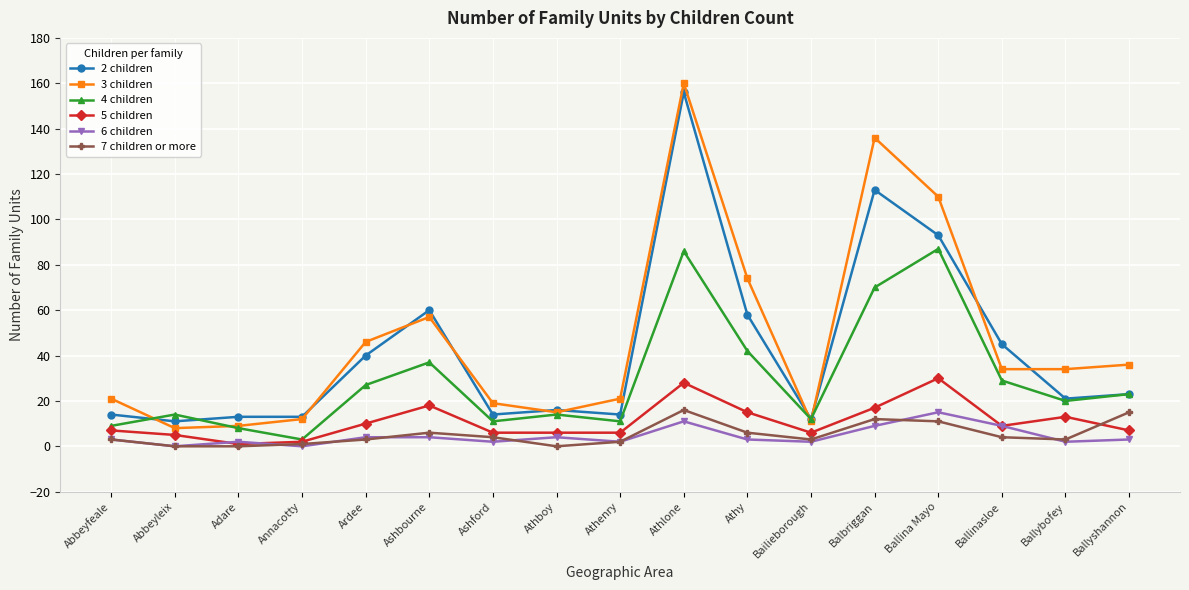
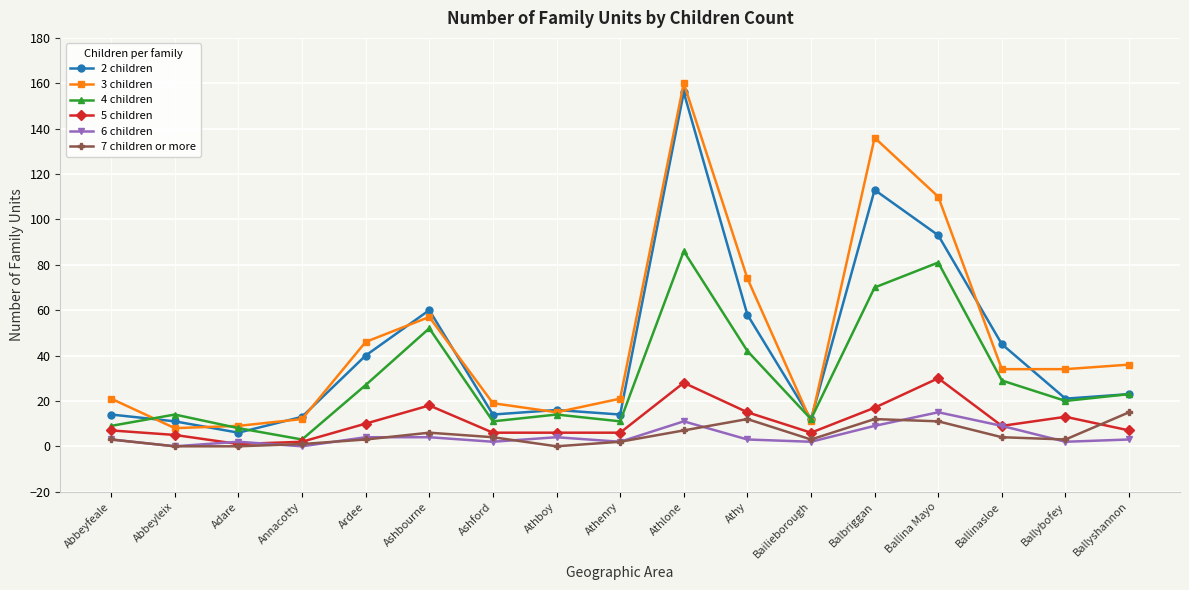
  {
    "2 children": {
      "Abbeyfeale": 14,
      "Abbeyleix": 11,
-     "Adare": 13,
+     "Adare": 6,
      "Ardee": 40,
      "Ashbourne": 60,
      "Ashford": 14,
      "Athenry": 14,
      "Athlone": 156,
      "Athy": 58,
      "Balbriggan": 113,
      "Ballina Mayo": 93,
      "Ballinasloe": 45
    },
    "3 children": {
      "Abbeyfeale": 21,
      "Abbeyleix": 8,
      "Ardee": 46,
      "Ashbourne": 57,
      "Ashford": 19,
      "Athenry": 21,
      "Athlone": 160,
      "Athy": 74,
      "Balbriggan": 136,
      "Ballina Mayo": 110,
      "Ballinasloe": 34,
      "Ballybofey": 34,
      "Ballyshannon": 36
    },
    "4 children": {
      "Abbeyfeale": 9,
      "Abbeyleix": 14,
      "Ardee": 27,
-     "Ashbourne": 37,
+     "Ashbourne": 52,
      "Ashford": 11,
      "Athenry": 11,
      "Athlone": 86,
      "Athy": 42,
      "Balbriggan": 70,
-     "Ballina Mayo": 87,
+     "Ballina Mayo": 81,
      "Ballinasloe": 29
    },
    "5 children": {
      "Abbeyfeale": 7,
      "Abbeyleix": 5,
      "Ardee": 10,
      "Ashbourne": 18,
      "Ashford": 6,
      "Athboy": 6,
      "Athenry": 6,
      "Athlone": 28,
      "Athy": 15,
      "Bailieborough": 6,
      "Balbriggan": 17,
      "Ballina Mayo": 30,
      "Ballybofey": 13,
      "Ballyshannon": 7
    },
    "6 children": {
      "Ashbourne": 4,
      "Ashford": 2,
      "Athboy": 4,
      "Athlone": 11,
      "Athy": 3,
      "Balbriggan": 9,
      "Ballina Mayo": 15,
      "Ballyshannon": 3
    },
    "7 children or more": {
      "Ashbourne": 6,
      "Ashford": 4,
      "Athboy": 0,
-     "Athlone": 16,
-     "Athy": 6,
+     "Athlone": 7,
+     "Athy": 12,
      "Balbriggan": 12,
      "Ballina Mayo": 11,
      "Ballinasloe": 4,
      "Ballyshannon": 15
    }
  }
